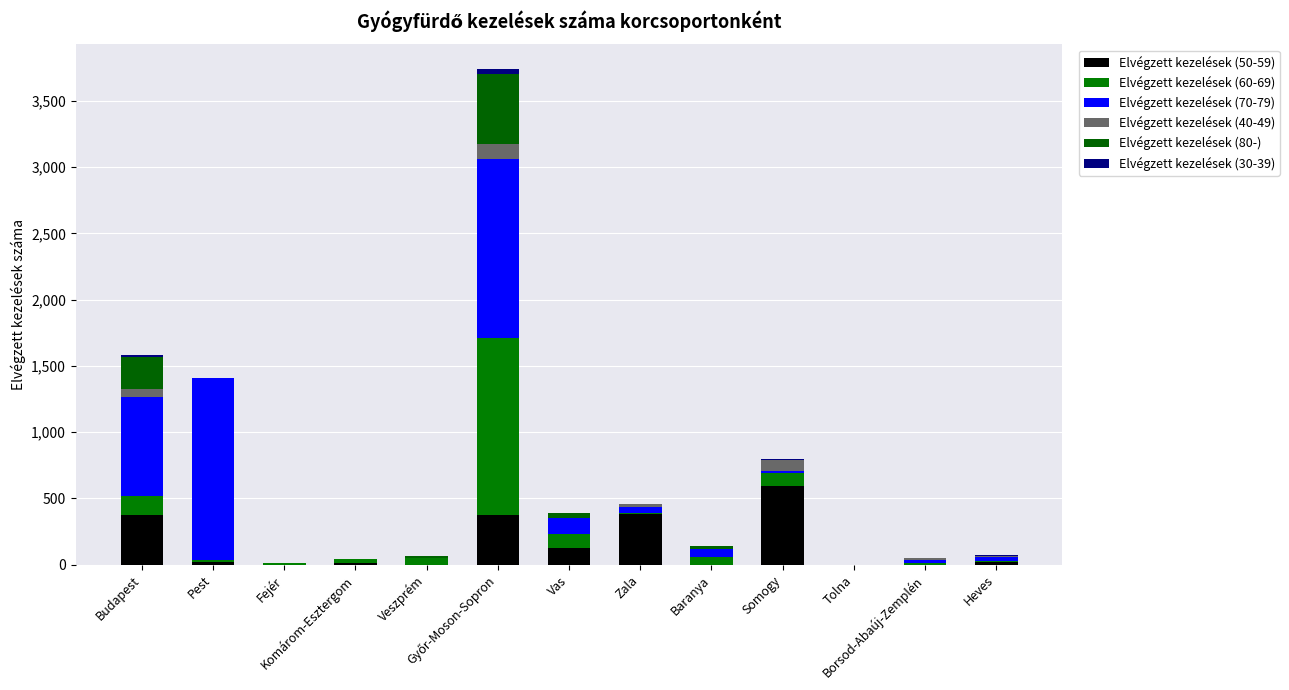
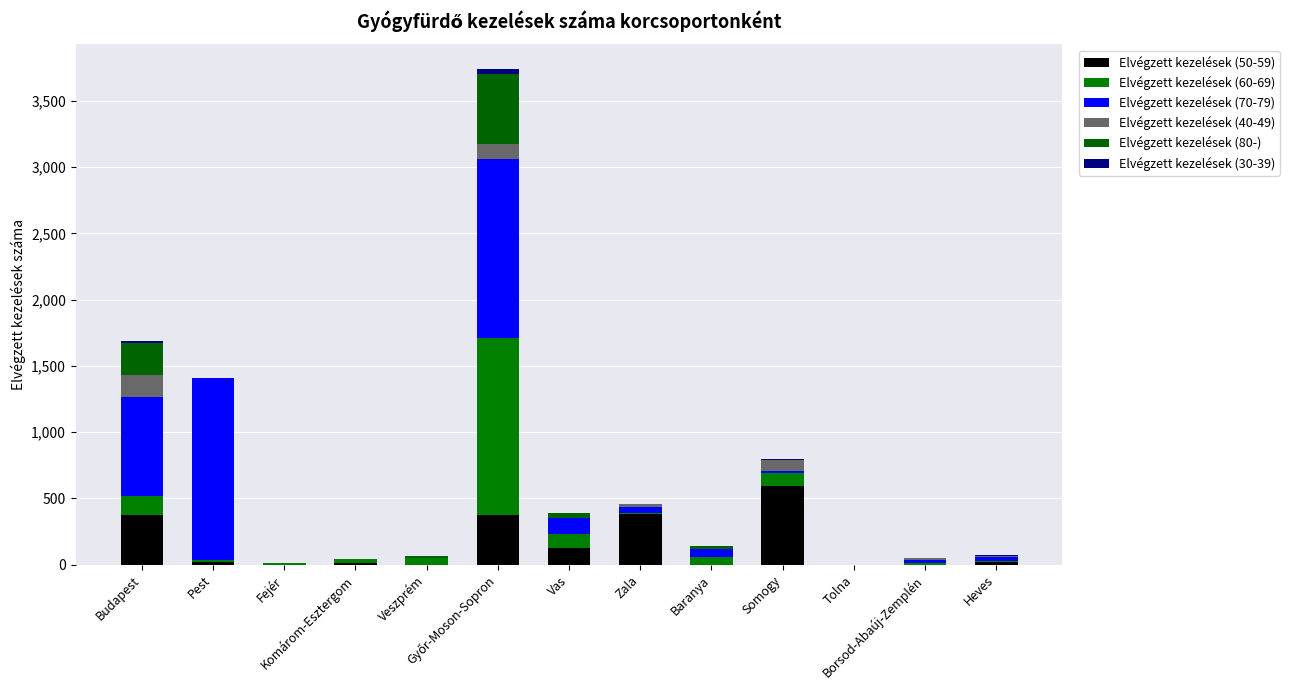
  {
    "Elvégzett kezelések (50-59)": {
      "Budapest": "380",
      "Pest": "20",
      "Fejér": "0",
      "Veszprém": "0",
      "Győr-Moson-Sopron": "380",
      "Vas": "120",
      "Zala": "380",
      "Baranya": "0",
      "Somogy": "600",
      "Tolna": "0",
      "Borsod-Abaúj-Zemplén": "0"
    },
    "Elvégzett kezelések (70-79)": {
      "Budapest": "750",
      "Pest": "1,380",
      "Fejér": "0",
      "Komárom-Esztergom": "0",
      "Veszprém": "0",
      "Győr-Moson-Sopron": "1,360",
      "Vas": "120",
      "Zala": "40",
      "Baranya": "60",
      "Tolna": "0",
      "Borsod-Abaúj-Zemplén": "20",
      "Heves": "30"
    },
    "Elvégzett kezelések (40-49)": {
-     "Budapest": "60",
+     "Budapest": "170",
      "Pest": "0",
      "Fejér": "0",
      "Komárom-Esztergom": "0",
      "Veszprém": "0",
      "Győr-Moson-Sopron": "110",
      "Vas": "0",
      "Zala": "30",
      "Baranya": "0",
      "Somogy": "80",
      "Tolna": "0"
    },
    "Elvégzett kezelések (30-39)": {
      "Pest": "0",
      "Fejér": "0",
      "Komárom-Esztergom": "0",
      "Veszprém": "0",
      "Győr-Moson-Sopron": "40",
      "Vas": "0",
      "Zala": "0",
      "Baranya": "0",
      "Tolna": "0",
      "Borsod-Abaúj-Zemplén": "0"
    }
  }
